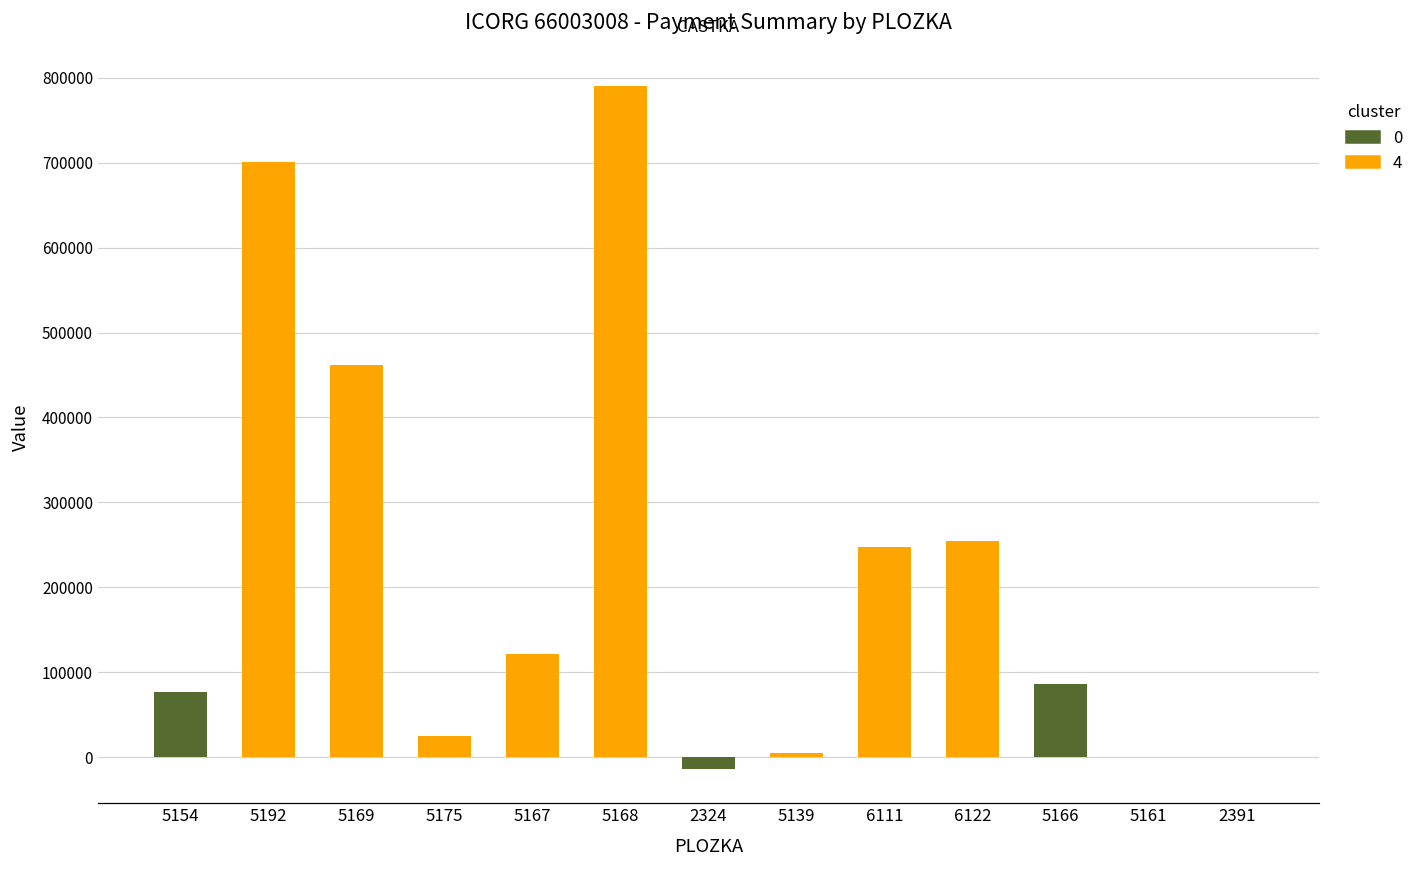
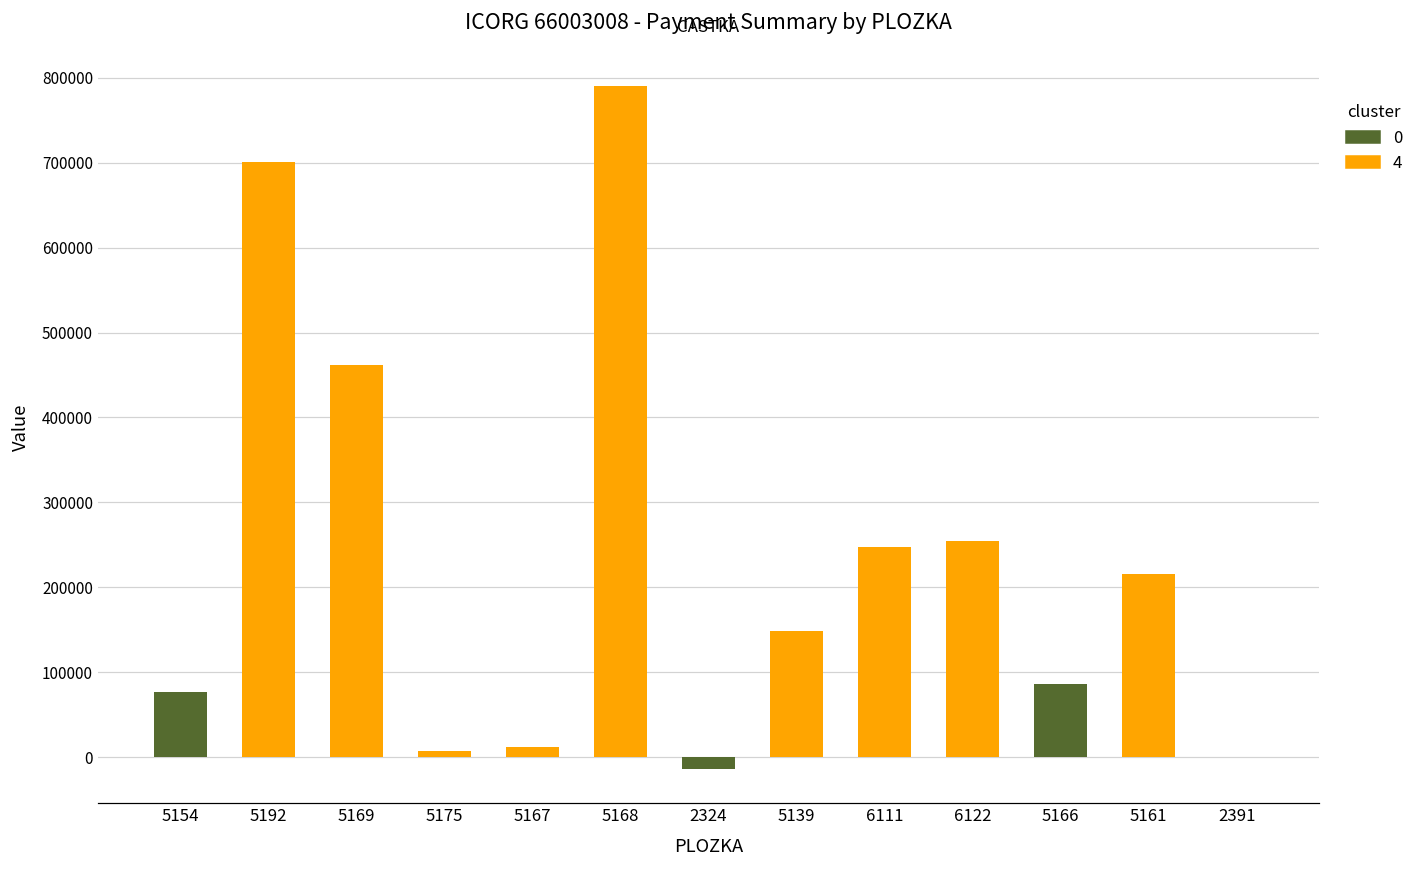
  {
    "5154": 80000,
    "5192": 700000,
    "5169": 460000,
-   "5175": 30000,
-   "5167": 120000,
+   "5175": 10000,
+   "5167": 10000,
    "5168": 790000,
    "2324": -10000,
-   "5139": 10000,
+   "5139": 150000,
    "6111": 250000,
    "6122": 250000,
    "5166": 90000,
-   "5161": 0,
+   "5161": 220000,
    "2391": 0
  }
